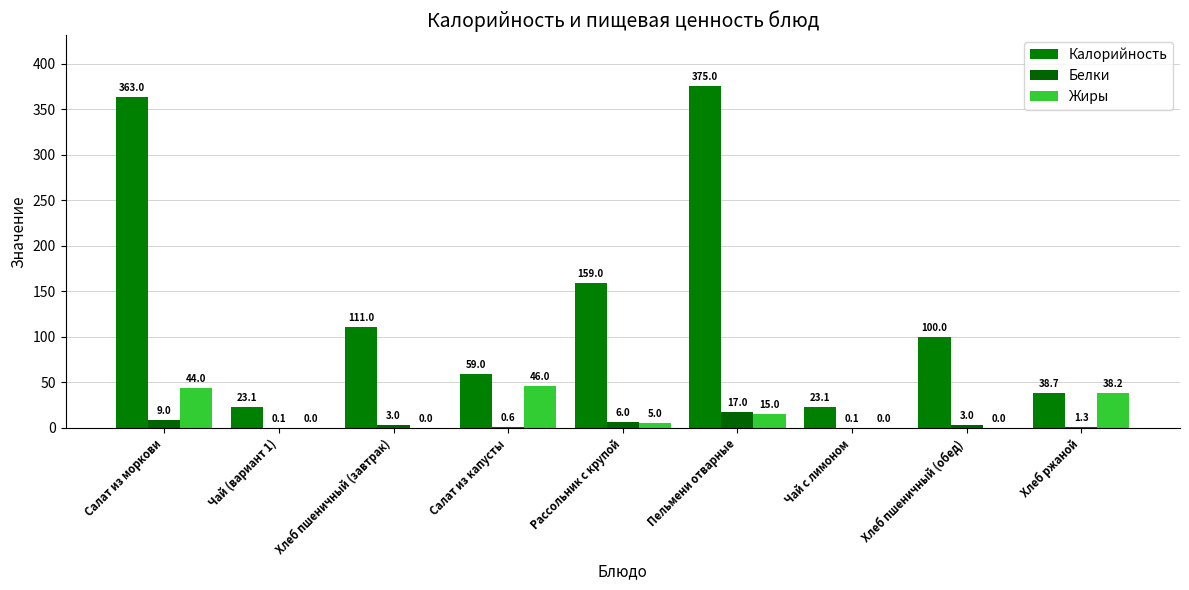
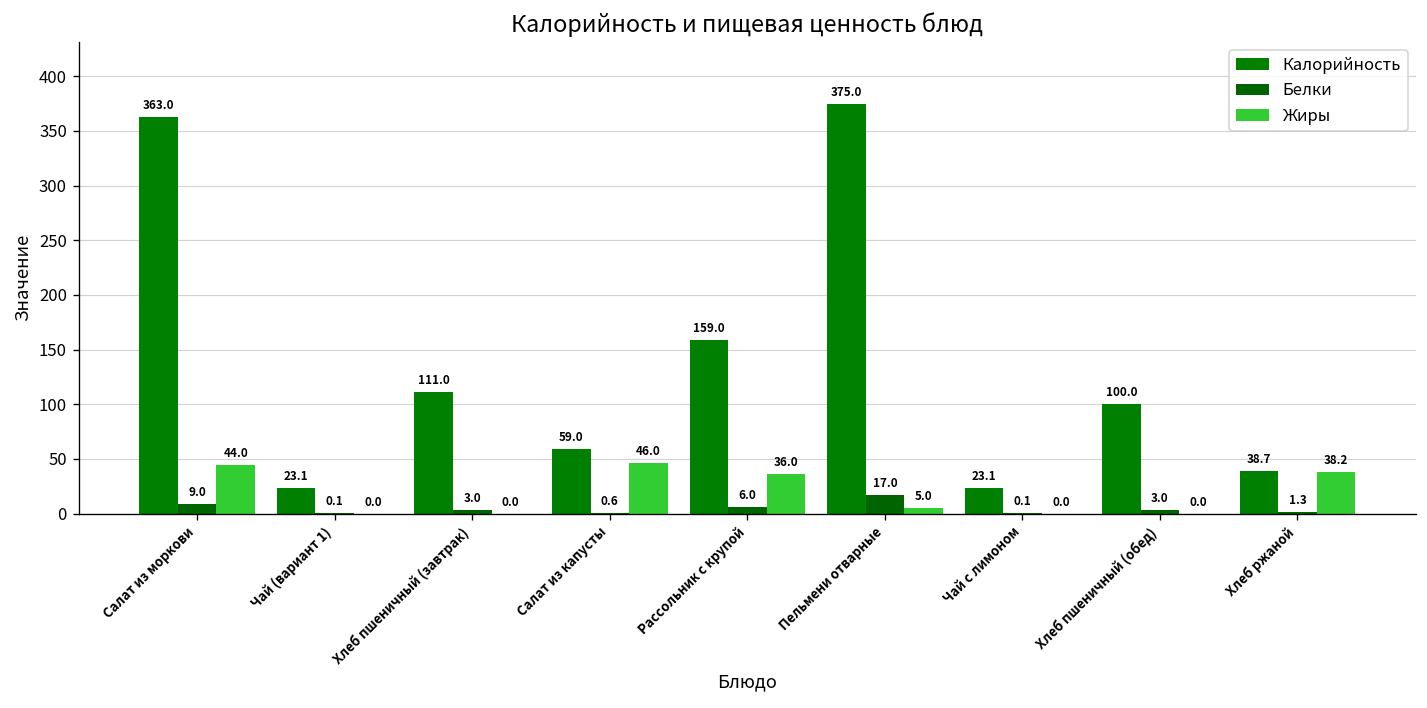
  {
    "Жиры": {
      "Салат из моркови": 44.0,
      "Чай (вариант 1)": 0.0,
      "Хлеб пшеничный (завтрак)": 0.0,
      "Салат из капусты": 46.0,
-     "Рассольник с крупой": 5.0,
-     "Пельмени отварные": 15.0,
+     "Рассольник с крупой": 36.0,
+     "Пельмени отварные": 5.0,
      "Чай с лимоном": 0.0,
      "Хлеб пшеничный (обед)": 0.0,
      "Хлеб ржаной": 38.2
    }
  }
